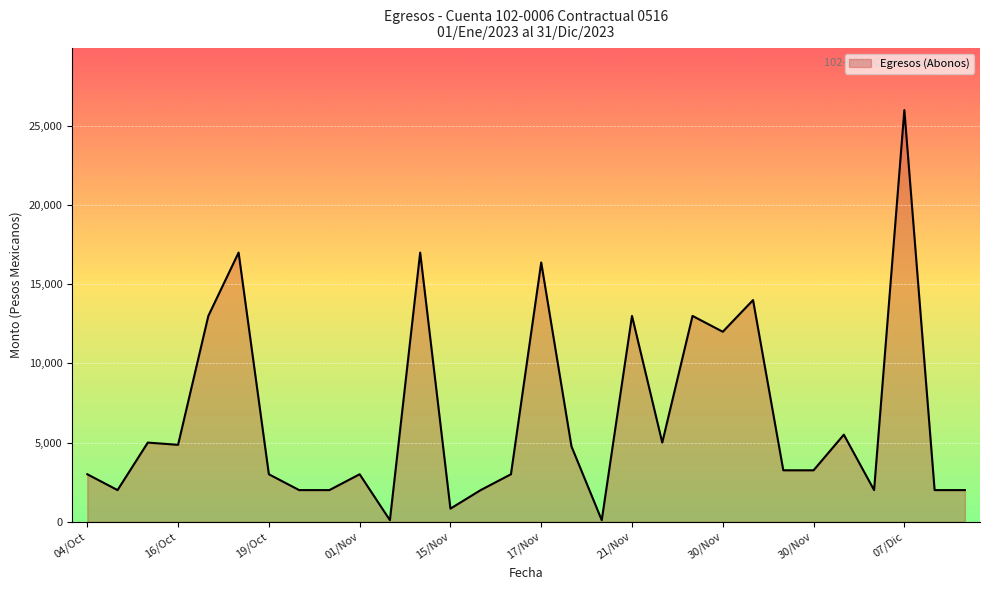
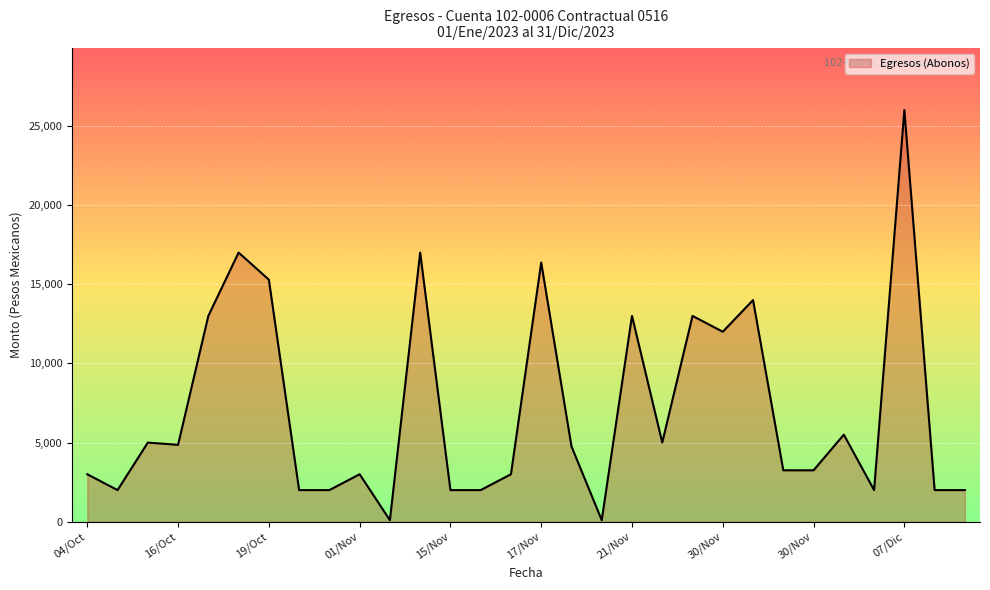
  {
-   "19/Oct": "3,000",
+   "19/Oct": "15,300",
    "01/Nov": "3,000",
-   "15/Nov": "800",
+   "15/Nov": "2,000",
    "17/Nov": "16,400",
    "07/Dic": "26,000"
  }
